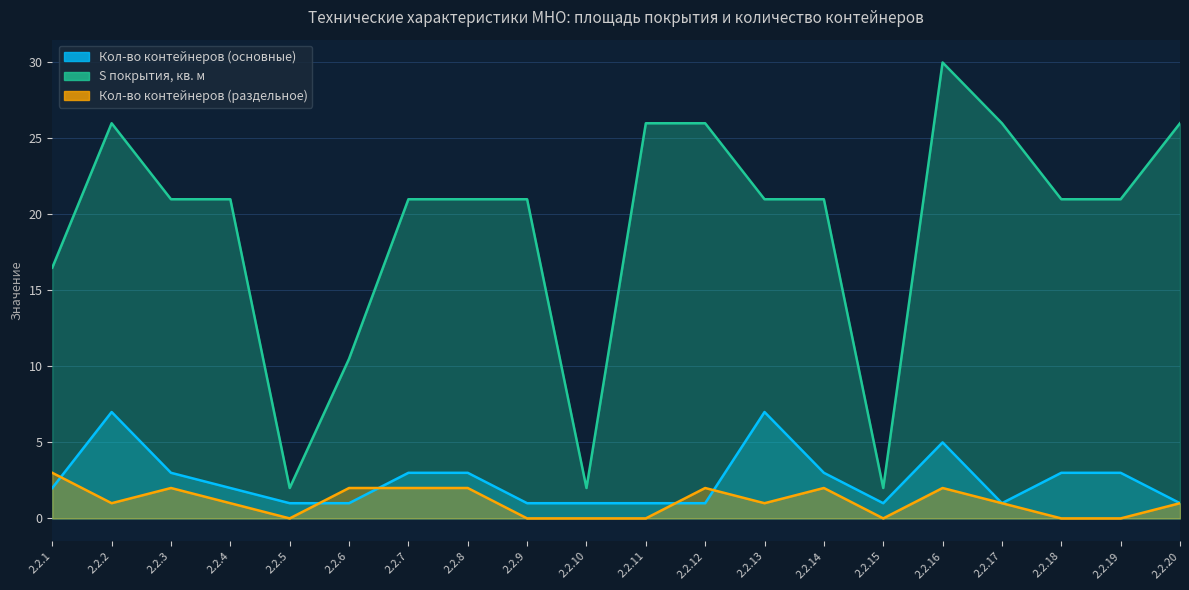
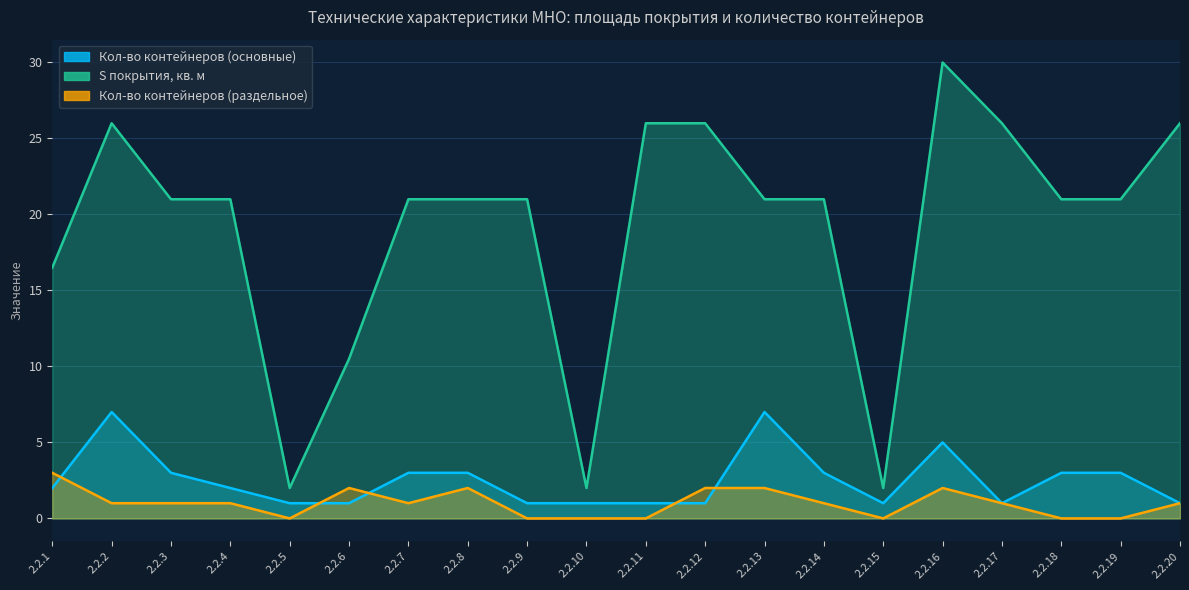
  {
    "Кол-во контейнеров (раздельное)": {
      "2.2.1": 3,
      "2.2.2": 1,
-     "2.2.3": 2,
+     "2.2.3": 1,
      "2.2.4": 1,
      "2.2.5": 0,
      "2.2.6": 2,
-     "2.2.7": 2,
+     "2.2.7": 1,
      "2.2.8": 2,
      "2.2.9": 0,
      "2.2.10": 0,
      "2.2.11": 0,
      "2.2.12": 2,
-     "2.2.13": 1,
-     "2.2.14": 2,
+     "2.2.13": 2,
+     "2.2.14": 1,
      "2.2.15": 0,
      "2.2.16": 2,
      "2.2.18": 0,
      "2.2.19": 0
    }
  }
